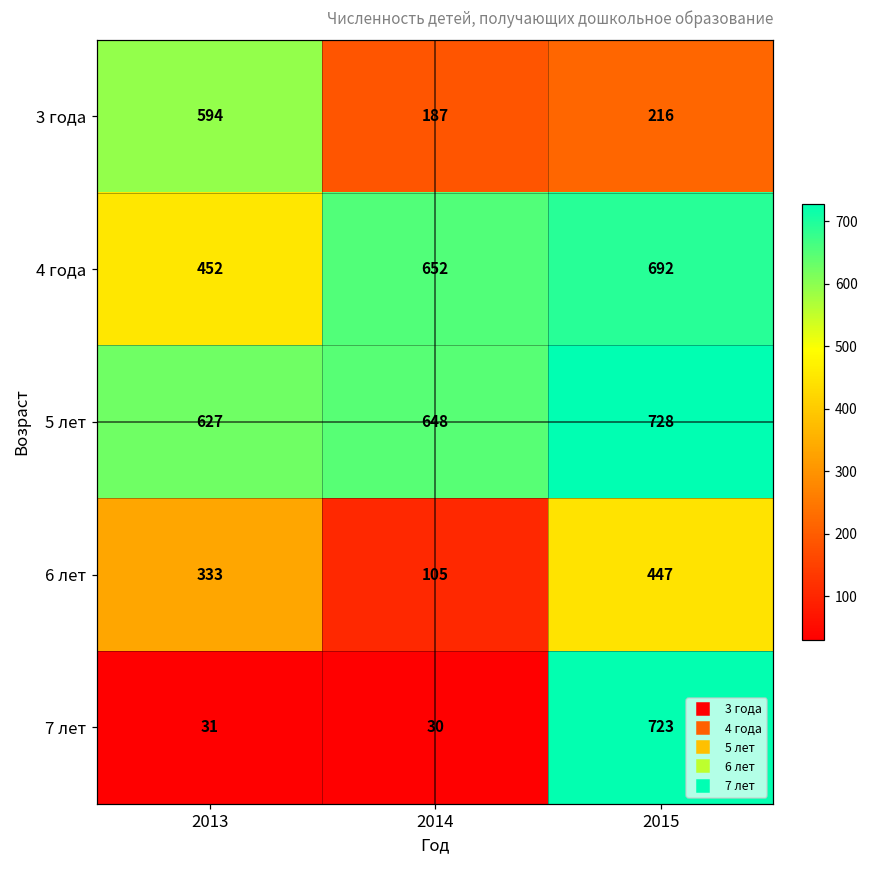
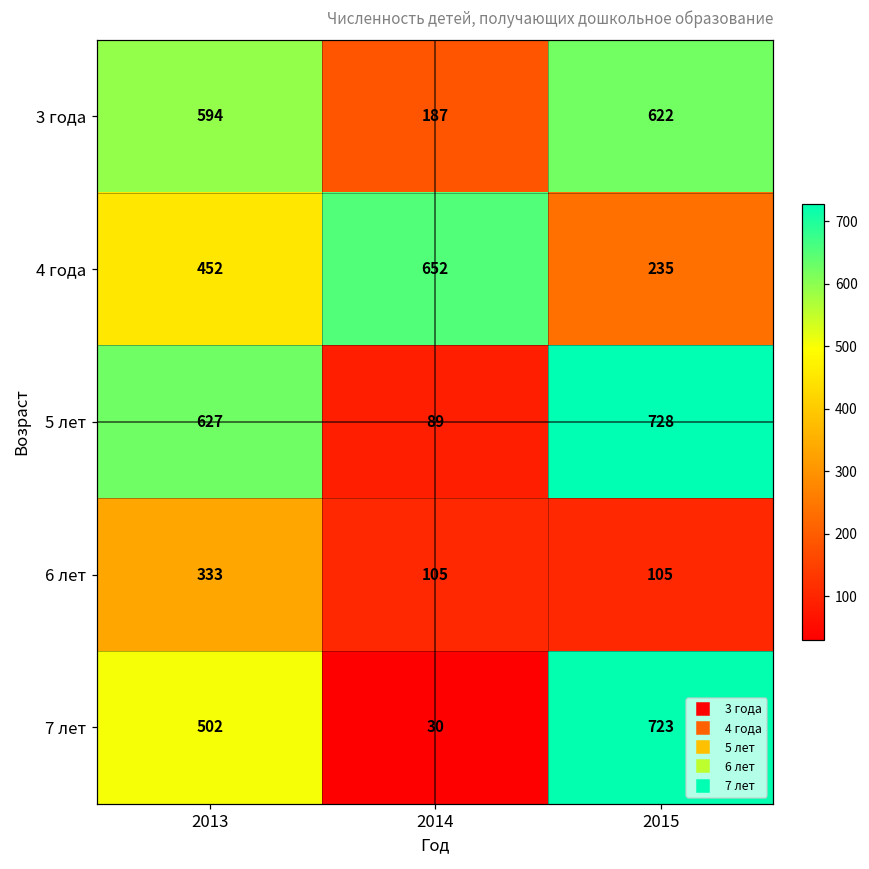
  {
    "3 года": {
      "2013": 594,
      "2014": 187,
-     "2015": 216
+     "2015": 622
    },
    "4 года": {
      "2013": 452,
      "2014": 652,
-     "2015": 692
+     "2015": 235
    },
    "5 лет": {
      "2013": 627,
-     "2014": 648,
+     "2014": 89,
      "2015": 728
    },
    "6 лет": {
      "2013": 333,
      "2014": 105,
-     "2015": 447
+     "2015": 105
    },
    "7 лет": {
-     "2013": 31,
+     "2013": 502,
      "2014": 30,
      "2015": 723
    }
  }
